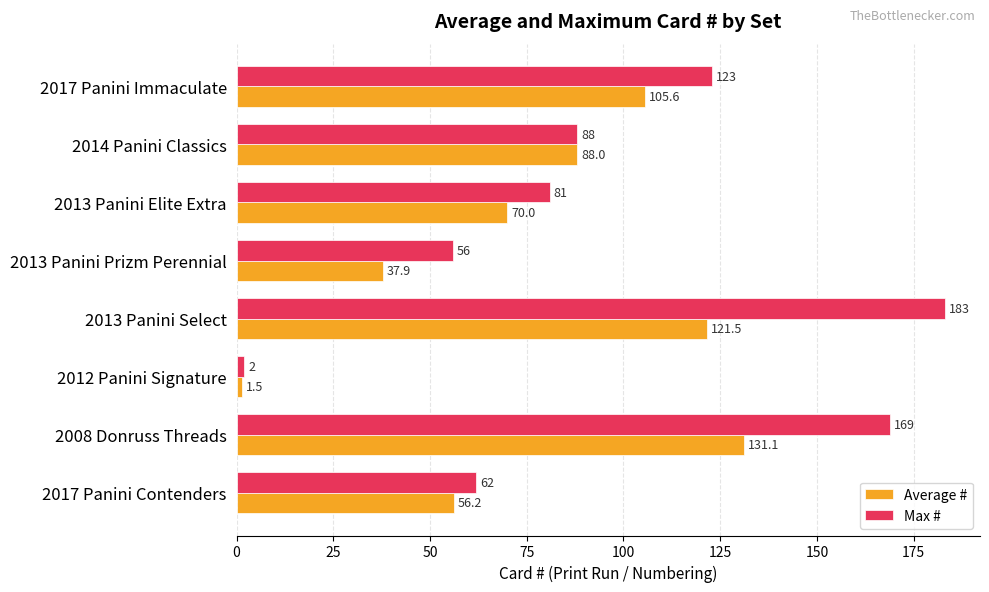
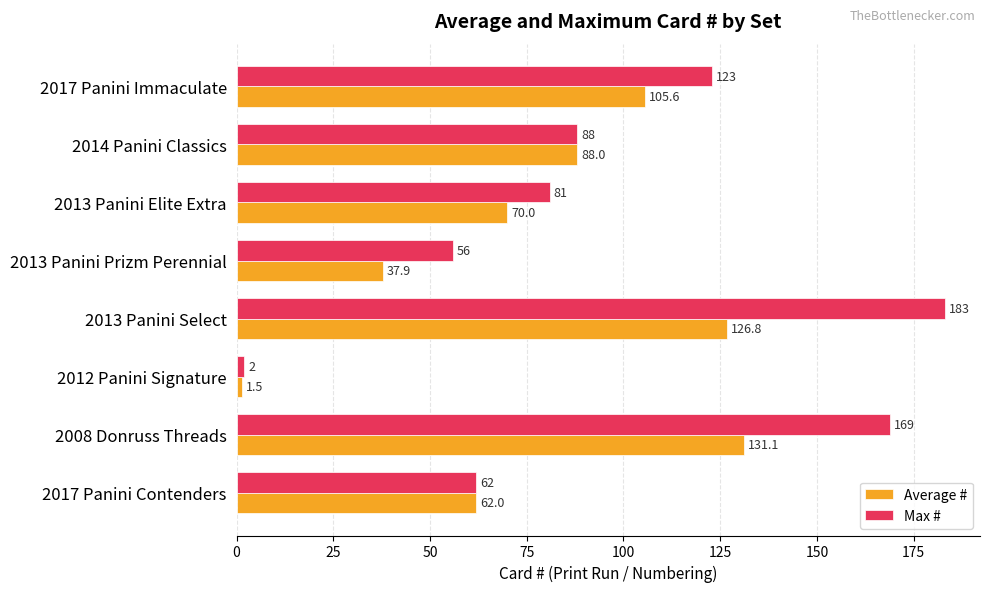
  {
    "Average #": {
      "2017 Panini Immaculate": 105.6,
      "2014 Panini Classics": 88.0,
      "2013 Panini Elite Extra": 70.0,
      "2013 Panini Prizm Perennial": 37.9,
-     "2013 Panini Select": 121.5,
+     "2013 Panini Select": 126.8,
      "2012 Panini Signature": 1.5,
      "2008 Donruss Threads": 131.1,
-     "2017 Panini Contenders": 56.2
+     "2017 Panini Contenders": 62.0
    },
    "Max #": {
      "2017 Panini Immaculate": 123,
      "2014 Panini Classics": 88,
      "2013 Panini Elite Extra": 81,
      "2013 Panini Prizm Perennial": 56,
      "2013 Panini Select": 183,
      "2012 Panini Signature": 2,
      "2008 Donruss Threads": 169,
      "2017 Panini Contenders": 62
    }
  }
